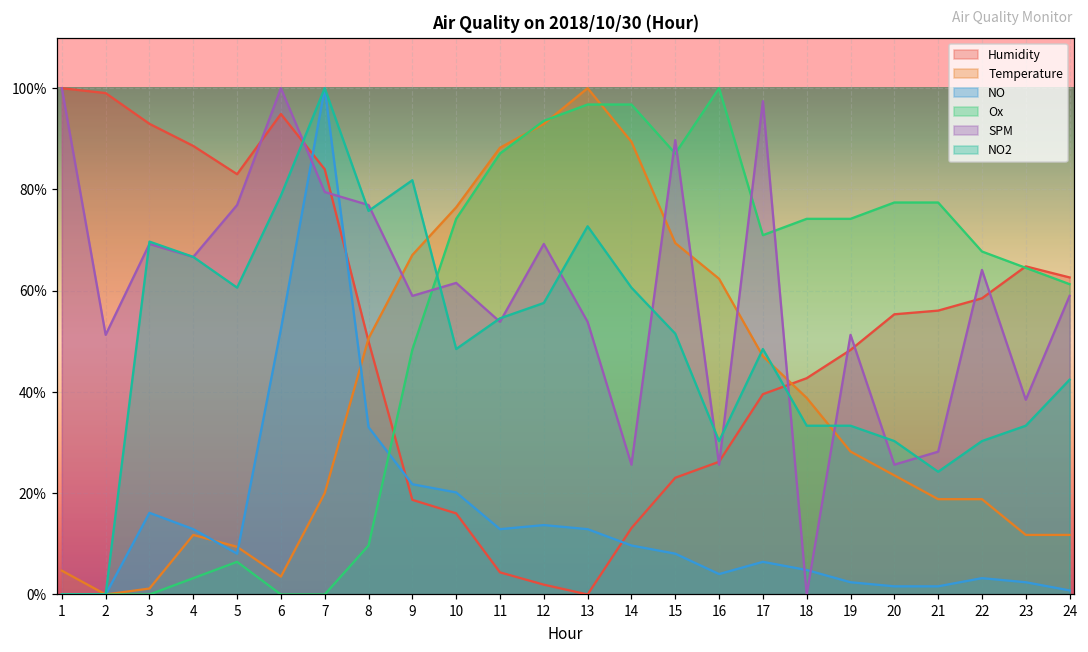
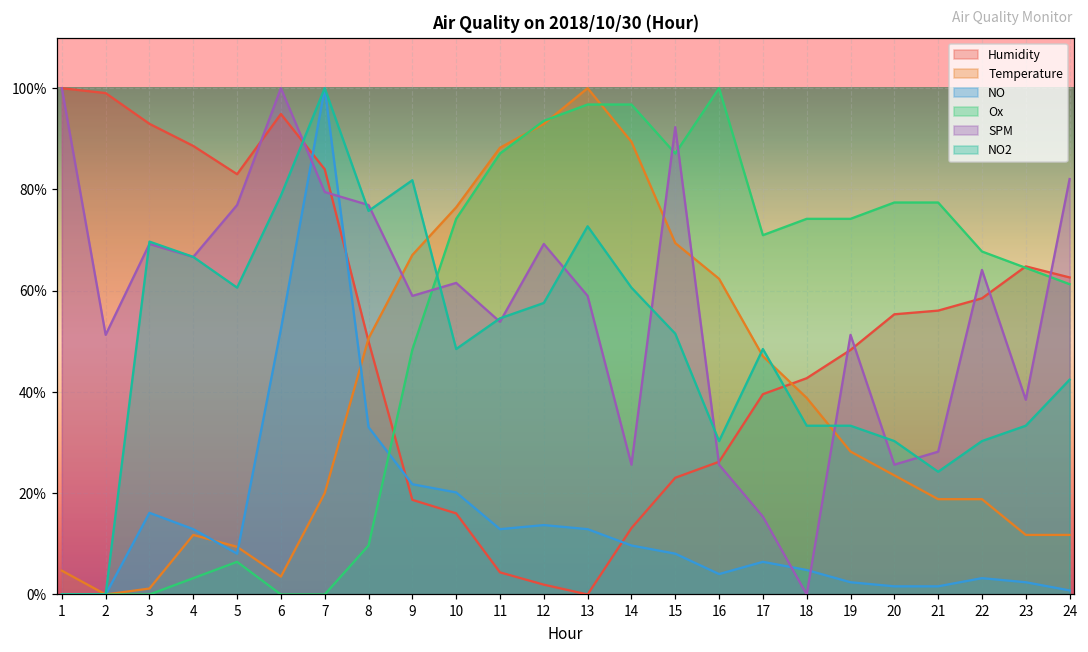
  {
    "SPM": {
      "2": "51%",
      "5": "77%",
      "6": "100%",
      "7": "79%",
      "8": "77%",
      "9": "59%",
      "10": "62%",
      "11": "54%",
      "12": "69%",
-     "13": "54%",
+     "13": "59%",
      "14": "26%",
-     "15": "90%",
+     "15": "92%",
      "16": "26%",
-     "17": "97%",
+     "17": "15%",
      "18": "0%",
      "19": "51%",
      "20": "26%",
      "21": "28%",
      "22": "64%",
      "23": "38%",
-     "24": "59%"
+     "24": "82%"
    }
  }
